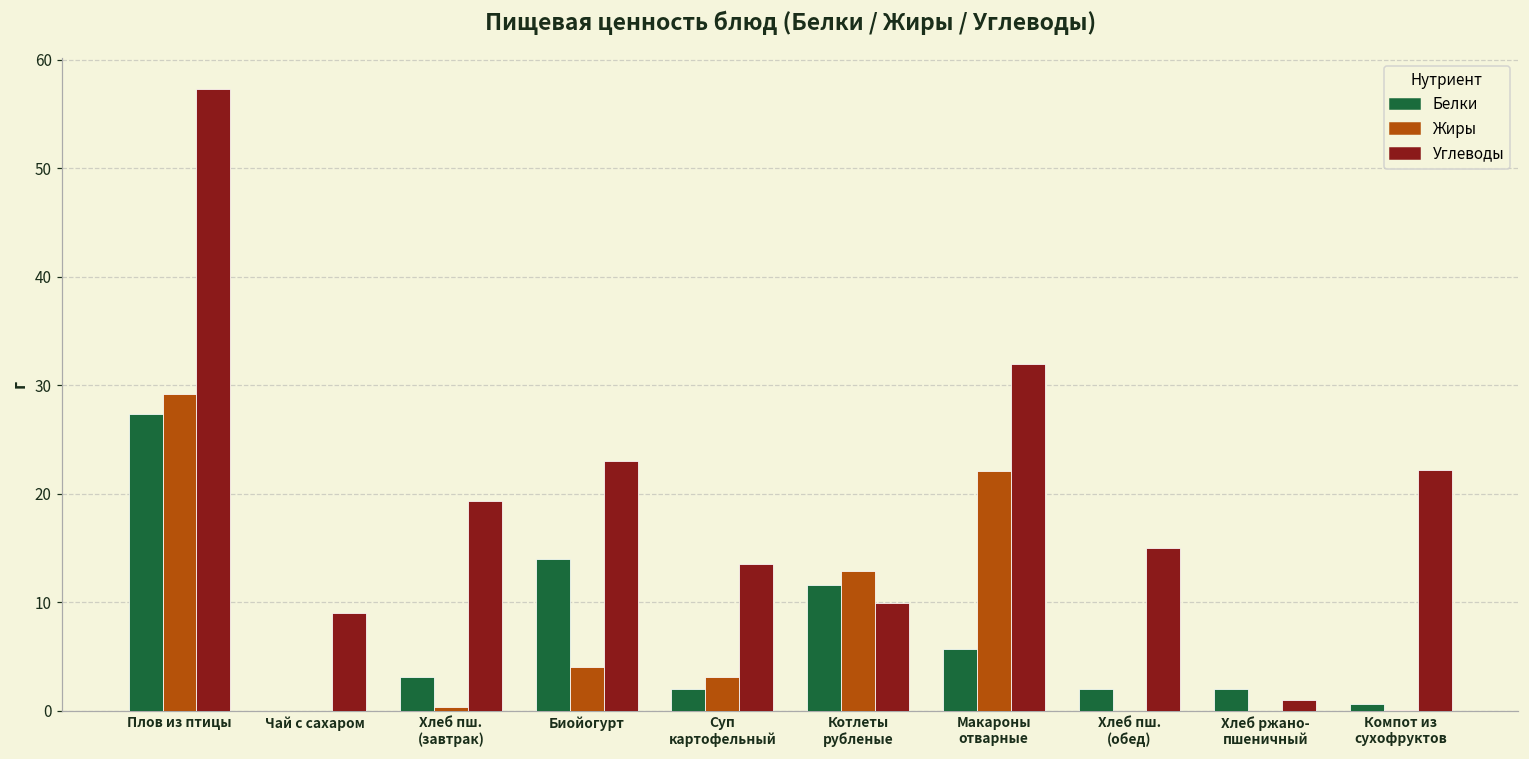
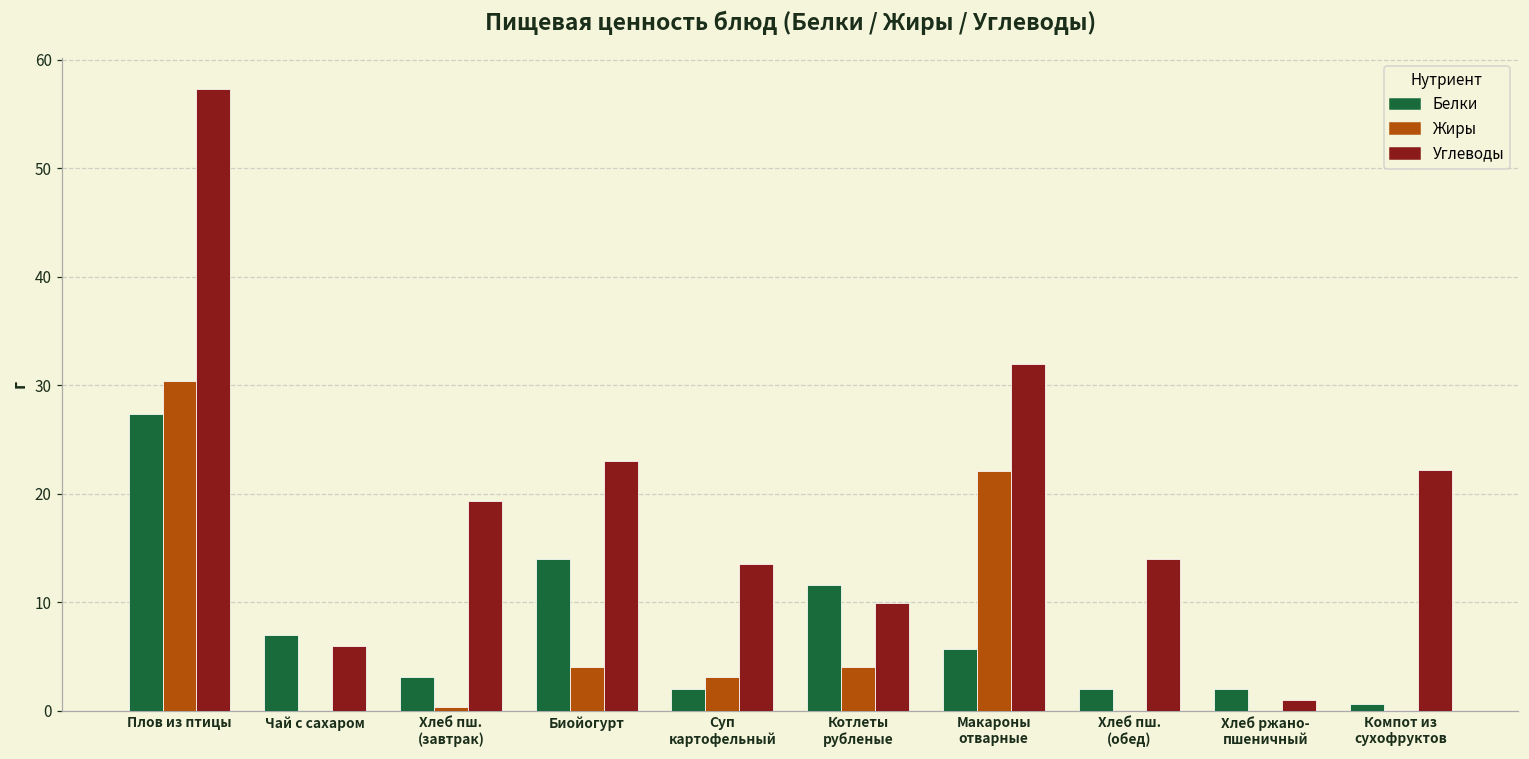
  {
    "Белки": {
      "Плов из птицы": 27,
-     "Чай с сахаром": 0,
+     "Чай с сахаром": 7,
      "Хлеб пш. (завтрак)": 3,
      "Биойогурт": 14,
      "Суп картофельный": 2,
      "Котлеты рубленые": 12,
      "Макароны отварные": 6,
      "Хлеб пш. (обед)": 2,
      "Хлеб ржано- пшеничный": 2,
      "Компот из сухофруктов": 1
    },
    "Жиры": {
-     "Плов из птицы": 29,
+     "Плов из птицы": 30,
      "Чай с сахаром": 0,
      "Хлеб пш. (завтрак)": 0,
      "Биойогурт": 4,
      "Суп картофельный": 3,
-     "Котлеты рубленые": 13,
+     "Котлеты рубленые": 4,
      "Макароны отварные": 22,
      "Хлеб пш. (обед)": 0,
      "Хлеб ржано- пшеничный": 0
    },
    "Углеводы": {
      "Плов из птицы": 57,
-     "Чай с сахаром": 9,
+     "Чай с сахаром": 6,
      "Хлеб пш. (завтрак)": 19,
      "Биойогурт": 23,
      "Суп картофельный": 14,
      "Котлеты рубленые": 10,
      "Макароны отварные": 32,
-     "Хлеб пш. (обед)": 15,
+     "Хлеб пш. (обед)": 14,
      "Хлеб ржано- пшеничный": 1,
      "Компот из сухофруктов": 22
    }
  }
